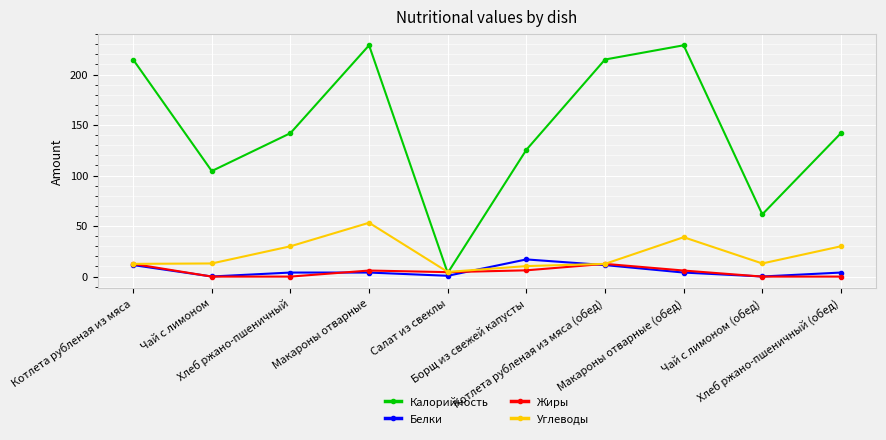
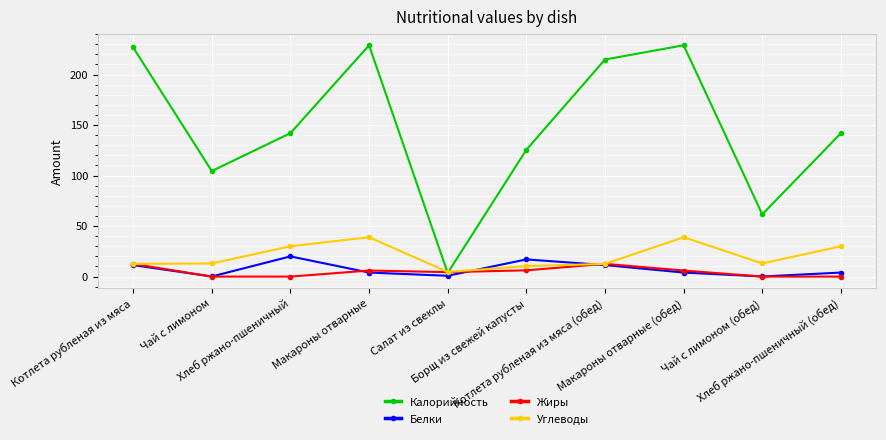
  {
    "Калорийность": {
-     "Котлета рубленая из мяса": 215,
+     "Котлета рубленая из мяса": 227,
      "Чай с лимоном": 105,
      "Хлеб ржано-пшеничный": 142,
      "Макароны отварные": 229,
      "Борщ из свежей капусты": 126,
      "Котлета рубленая из мяса (обед)": 215,
      "Макароны отварные (обед)": 229,
      "Чай с лимоном (обед)": 62,
      "Хлеб ржано-пшеничный (обед)": 142
    },
    "Белки": {
-     "Хлеб ржано-пшеничный": 4,
+     "Хлеб ржано-пшеничный": 20,
      "Салат из свеклы": 1,
      "Борщ из свежей капусты": 17,
      "Хлеб ржано-пшеничный (обед)": 4
    },
    "Жиры": {
      "Хлеб ржано-пшеничный": 0,
      "Борщ из свежей капусты": 6,
      "Хлеб ржано-пшеничный (обед)": 0
    },
    "Углеводы": {
      "Чай с лимоном": 13,
      "Хлеб ржано-пшеничный": 30,
-     "Макароны отварные": 53,
+     "Макароны отварные": 39,
      "Борщ из свежей капусты": 10,
      "Макароны отварные (обед)": 39,
      "Чай с лимоном (обед)": 13,
      "Хлеб ржано-пшеничный (обед)": 30
    }
  }
